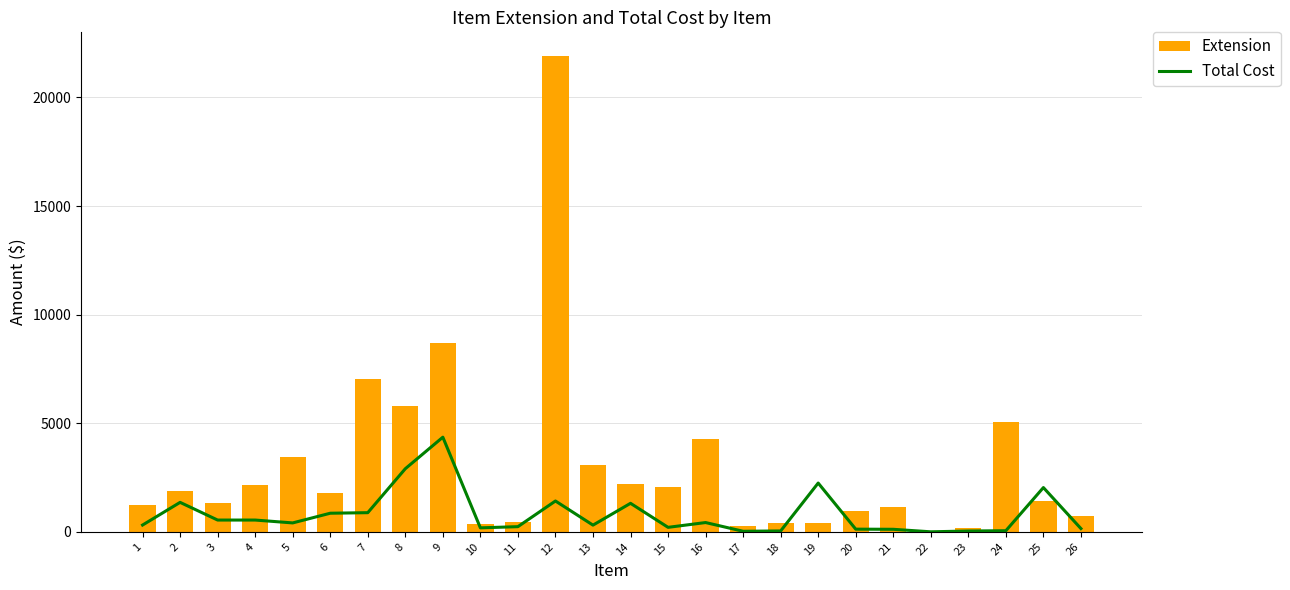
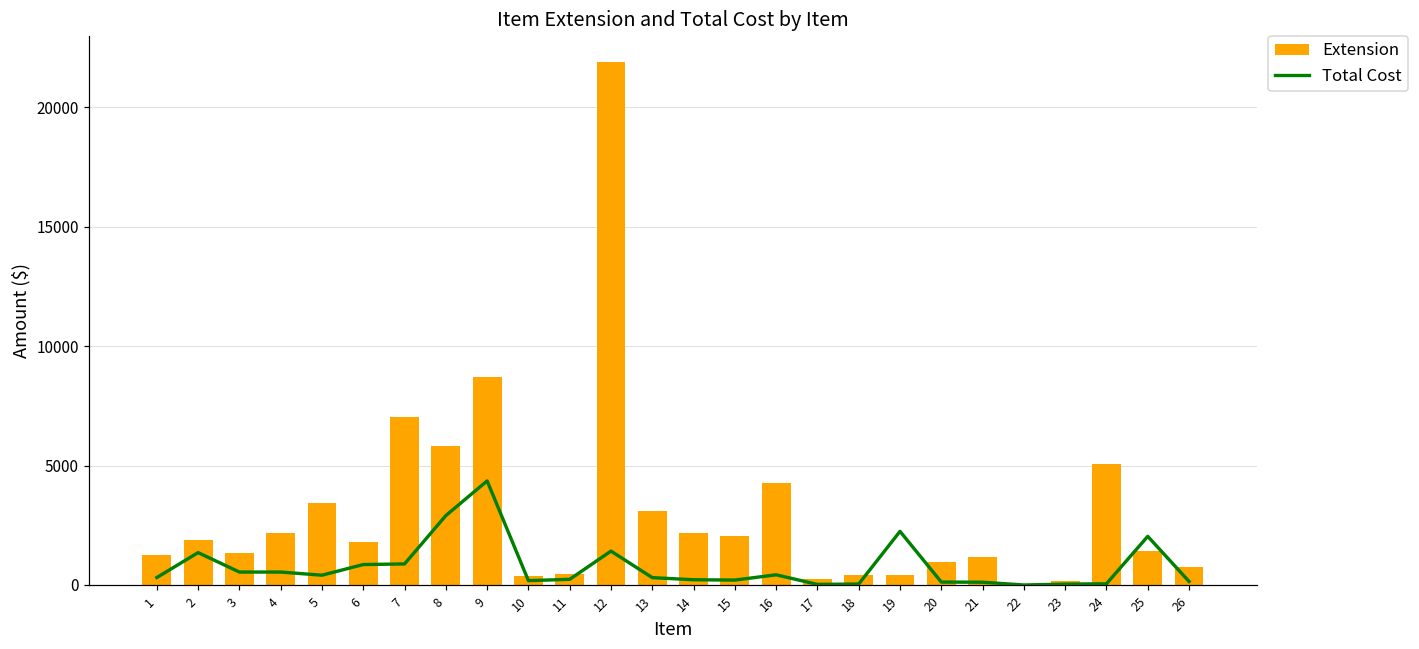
  {
    "Total Cost": {
      "1": 300,
      "2": 1400,
      "3": 500,
      "4": 500,
      "5": 400,
      "6": 900,
      "7": 900,
      "8": 2900,
      "9": 4400,
      "10": 200,
      "11": 200,
      "12": 1400,
      "13": 300,
-     "14": 1300,
+     "14": 200,
      "15": 200,
      "16": 400,
      "17": 0,
      "18": 0,
      "19": 2200,
      "20": 100,
      "21": 100,
      "22": 0,
      "23": 0,
      "24": 100,
      "25": 2000,
      "26": 100
    },
    "Extension": {
      "1": 1200,
      "2": 1900,
      "3": 1300,
      "4": 2200,
      "5": 3400,
      "6": 1800,
      "7": 7100,
      "8": 5800,
      "9": 8700,
      "10": 400,
      "11": 500,
      "12": 21900,
      "13": 3100,
      "14": 2200,
      "15": 2100,
      "16": 4300,
      "17": 200,
      "18": 400,
      "19": 400,
      "20": 1000,
      "21": 1200,
      "22": 0,
      "23": 200,
      "24": 5000,
      "25": 1400,
      "26": 700
    }
  }
